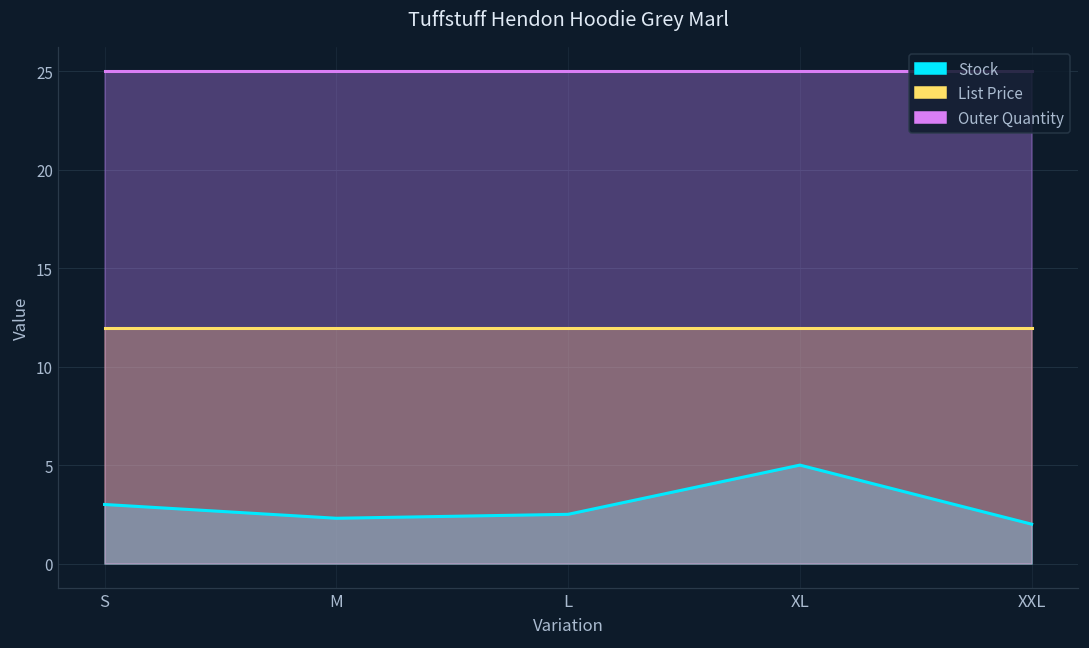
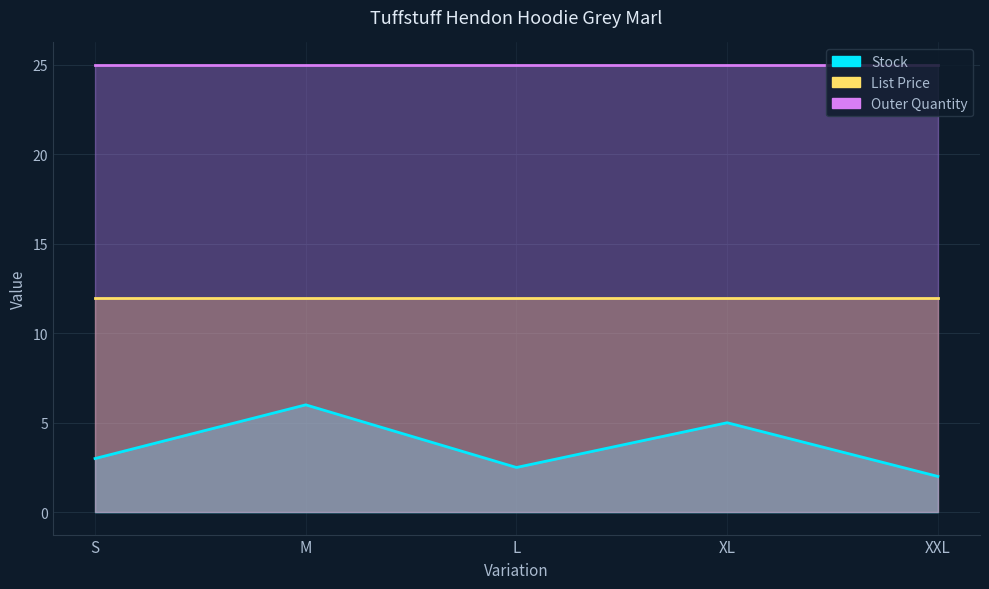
  {
    "Stock": {
      "S": 3.0,
-     "M": 2.3,
+     "M": 6.0,
      "L": 2.5,
      "XL": 5.0,
      "XXL": 2.0
    },
    "Outer Quantity": {
      "S": 25.0,
      "M": 25.0,
      "L": 25.0,
      "XL": 25.0
    }
  }
